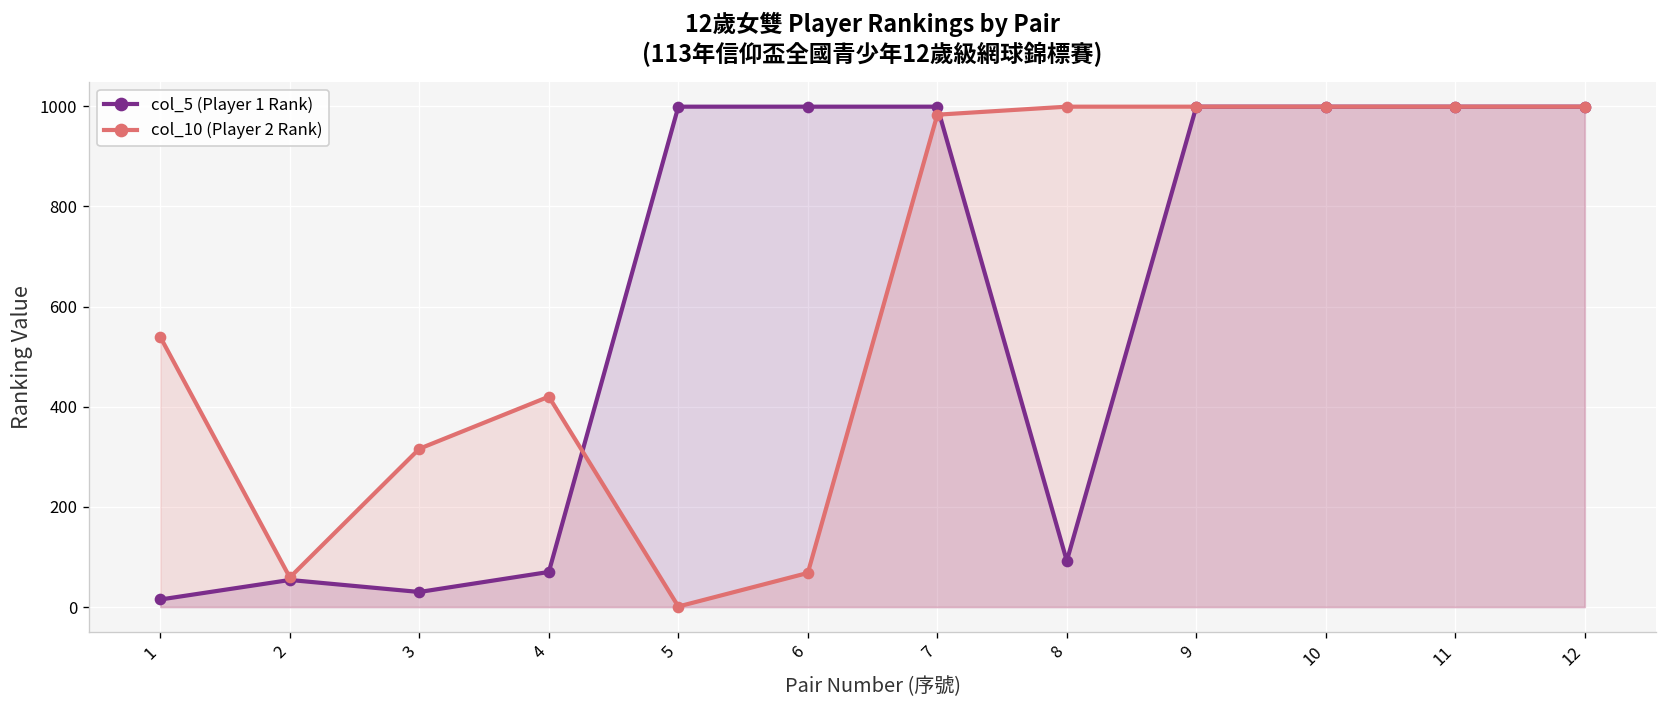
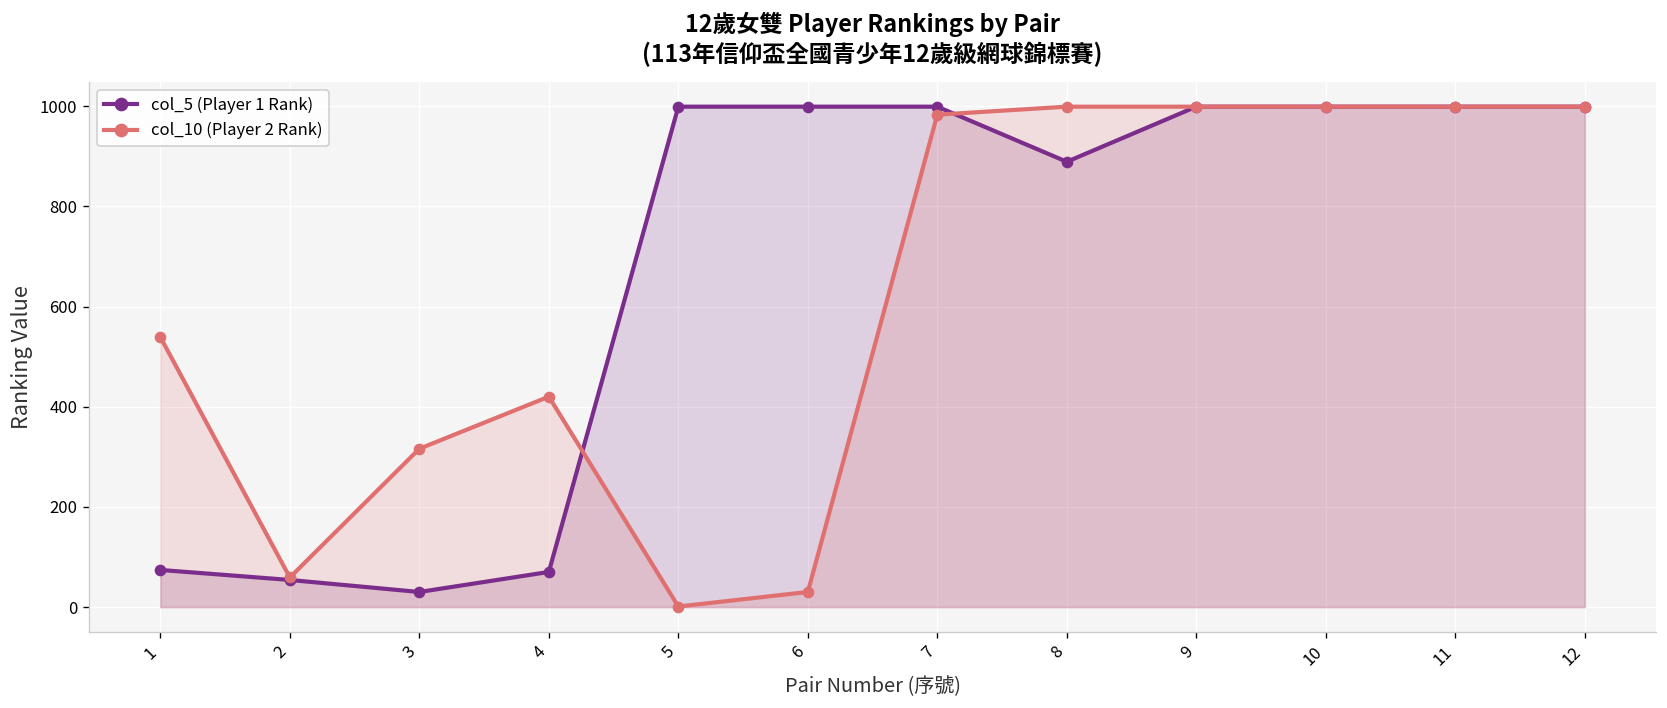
  {
    "col_5 (Player 1 Rank)": {
-     "1": 20,
+     "1": 70,
      "3": 30,
      "4": 70,
      "5": 1000,
      "6": 1000,
      "7": 1000,
-     "8": 90
+     "8": 890
    },
    "col_10 (Player 2 Rank)": {
      "1": 540,
      "3": 320,
      "4": 420,
      "5": 0,
-     "6": 70,
+     "6": 30,
      "7": 980,
      "8": 1000
    }
  }
